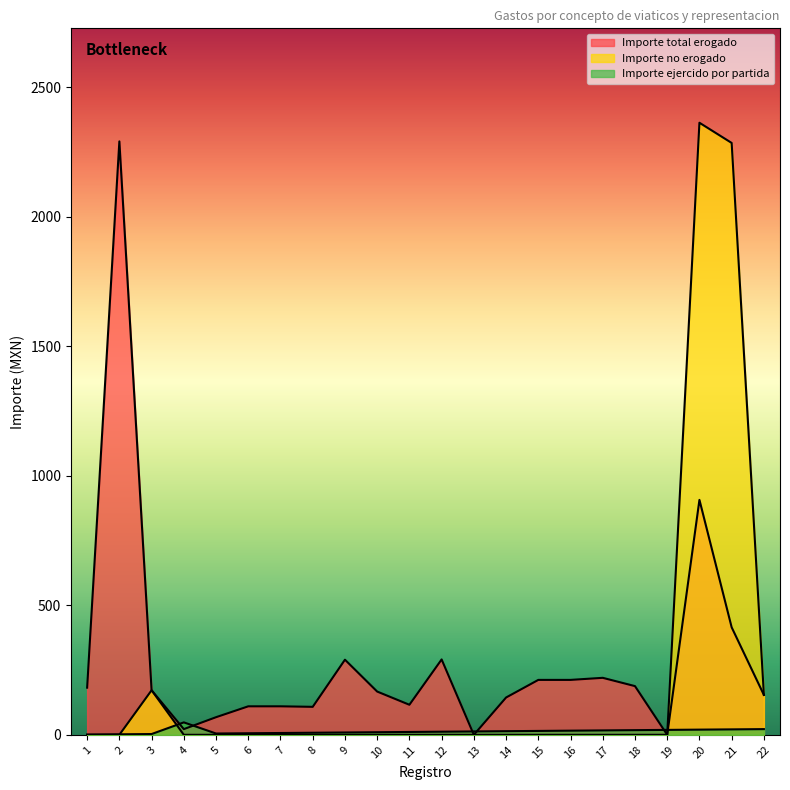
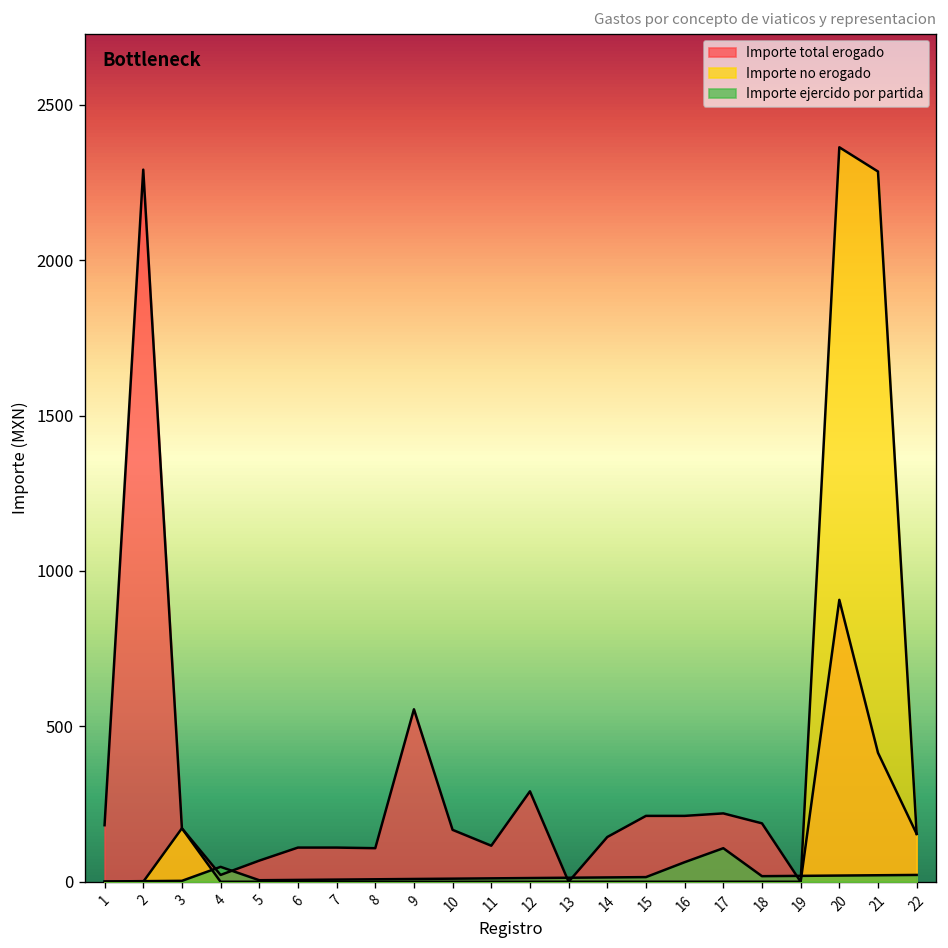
  {
    "Importe total erogado": {
      "1": 180,
      "2": 2290,
      "4": 20,
      "5": 70,
      "6": 110,
      "7": 110,
      "8": 110,
-     "9": 290,
+     "9": 560,
      "10": 170,
      "11": 120,
      "12": 290,
      "14": 140,
      "15": 210,
      "16": 210,
      "17": 220,
      "18": 190,
      "20": 910,
      "21": 420
    },
    "Importe no erogado": {
      "4": 0,
      "10": 0,
      "11": 0,
      "12": 0,
      "14": 0,
      "15": 0,
      "16": 0,
      "17": 0,
      "18": 0,
      "20": 2360,
      "21": 2290
    },
    "Importe ejercido por partida": {
      "3": 0,
      "4": 50,
      "10": 10,
      "11": 10,
      "12": 10,
      "13": 10,
      "14": 10,
      "15": 20,
-     "16": 20,
-     "17": 20,
+     "16": 60,
+     "17": 110,
      "18": 20,
      "19": 20,
      "20": 20,
      "21": 20,
      "22": 20
    }
  }
